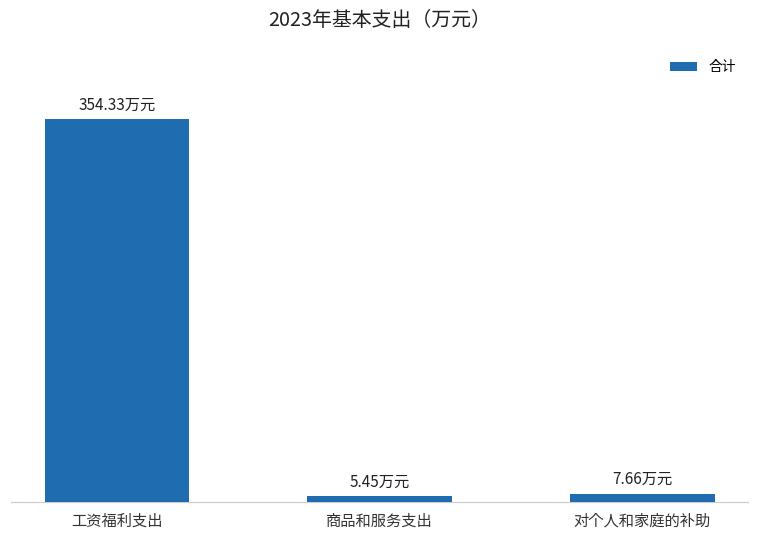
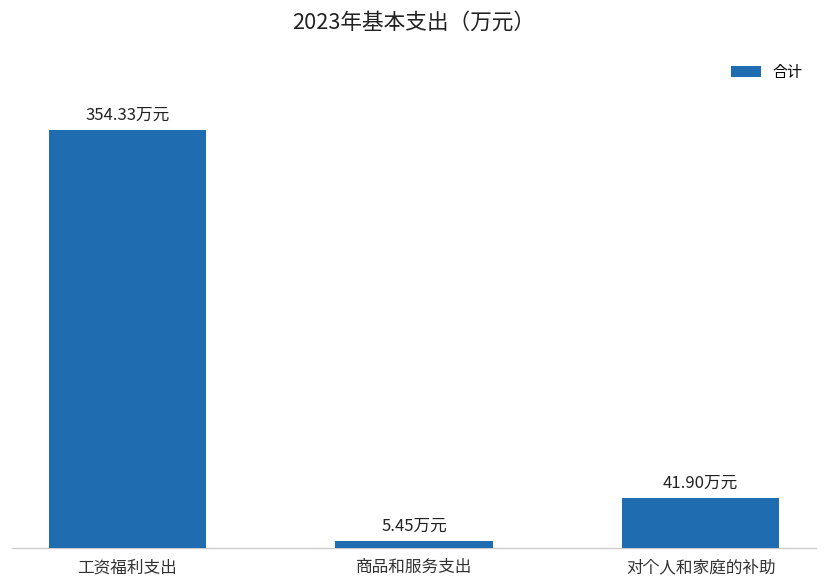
  {
    "工资福利支出": 354.33,
    "商品和服务支出": 5.45,
-   "对个人和家庭的补助": 7.66
+   "对个人和家庭的补助": 41.90
  }
